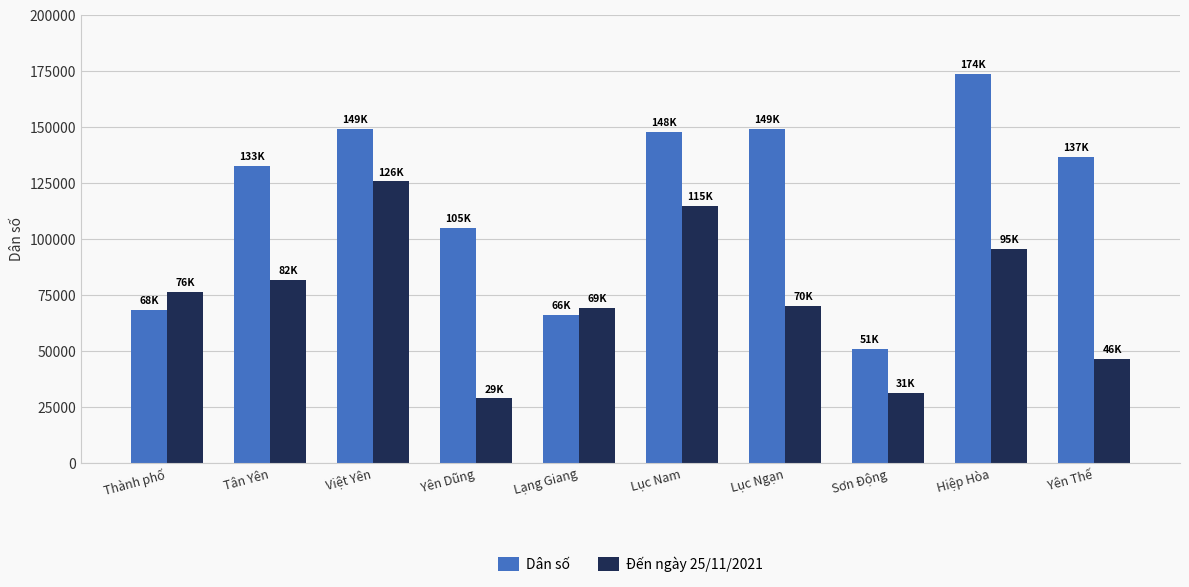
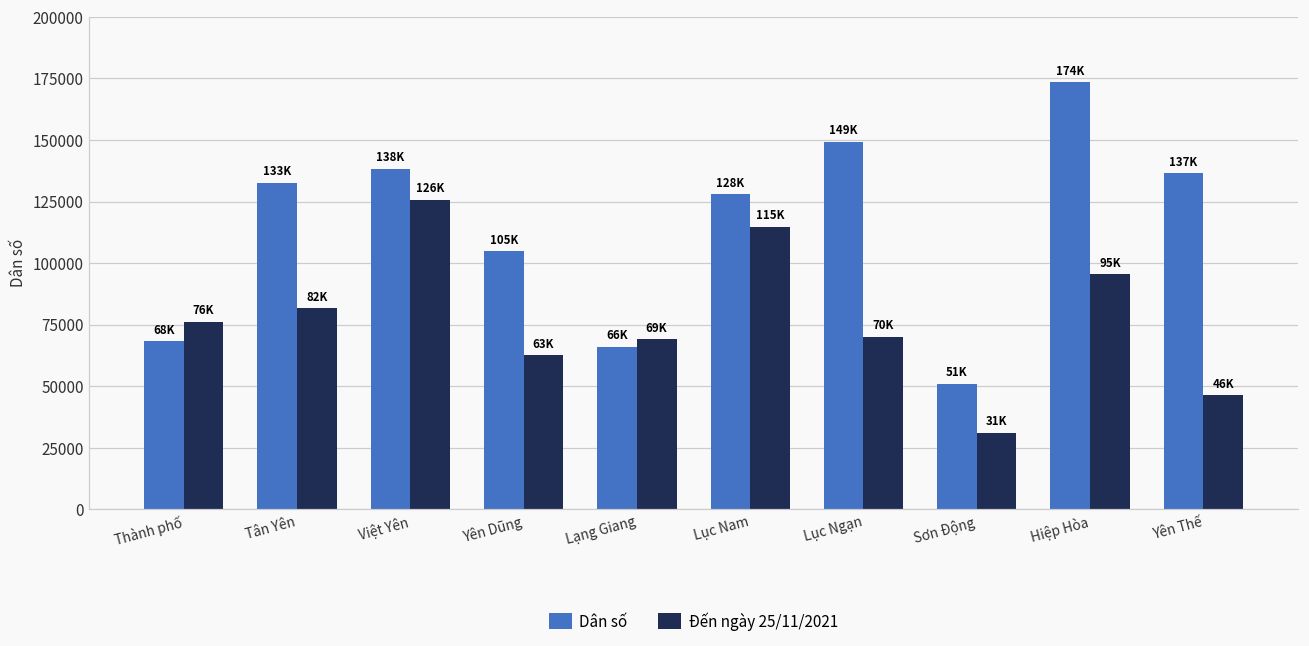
  {
    "Dân số": {
      "Thành phố": "68K",
      "Tân Yên": "133K",
-     "Việt Yên": "149K",
+     "Việt Yên": "138K",
      "Yên Dũng": "105K",
      "Lạng Giang": "66K",
-     "Lục Nam": "148K",
+     "Lục Nam": "128K",
      "Lục Ngạn": "149K",
      "Sơn Động": "51K",
      "Hiệp Hòa": "174K",
      "Yên Thế": "137K"
    },
    "Đến ngày 25/11/2021": {
      "Thành phố": "76K",
      "Tân Yên": "82K",
      "Việt Yên": "126K",
-     "Yên Dũng": "29K",
+     "Yên Dũng": "63K",
      "Lạng Giang": "69K",
      "Lục Nam": "115K",
      "Lục Ngạn": "70K",
      "Sơn Động": "31K",
      "Hiệp Hòa": "95K",
      "Yên Thế": "46K"
    }
  }
